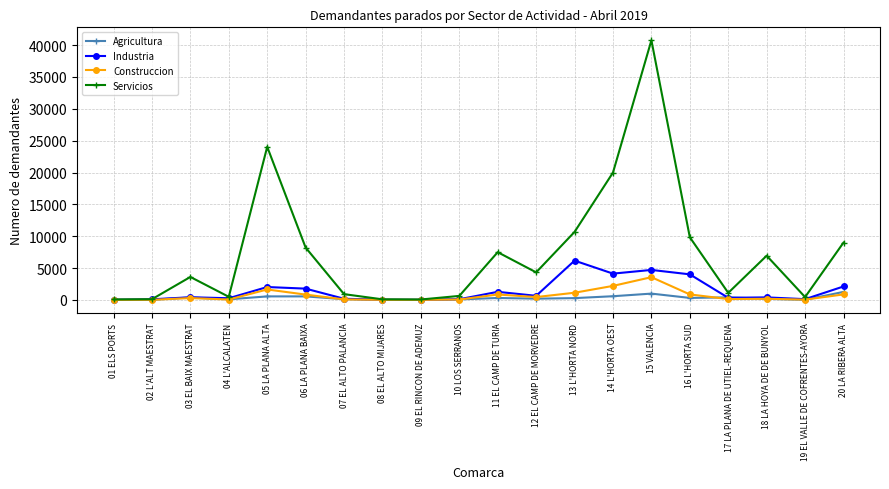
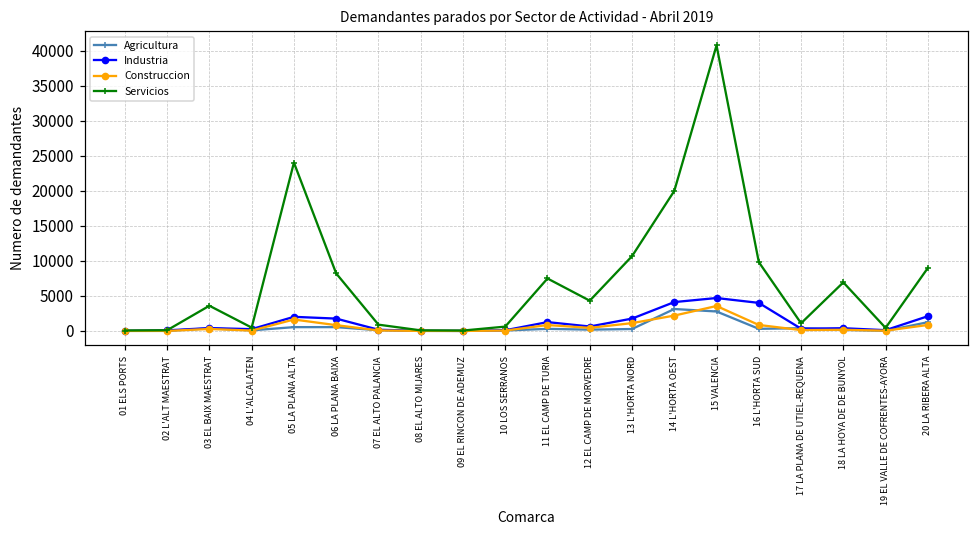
  {
    "Agricultura": {
      "05 LA PLANA ALTA": 1000,
      "11 EL CAMP DE TURIA": 0,
      "13 L'HORTA NORD": 0,
-     "14 L'HORTA OEST": 1000,
-     "15 VALENCIA": 1000,
+     "14 L'HORTA OEST": 3000,
+     "15 VALENCIA": 3000,
      "16 L'HORTA SUD": 0
    },
    "Industria": {
      "06 LA PLANA BAIXA": 2000,
      "11 EL CAMP DE TURIA": 1000,
-     "13 L'HORTA NORD": 6000,
+     "13 L'HORTA NORD": 2000,
      "14 L'HORTA OEST": 4000,
      "15 VALENCIA": 5000,
      "16 L'HORTA SUD": 4000,
      "20 LA RIBERA ALTA": 2000
    },
    "Construccion": {
      "11 EL CAMP DE TURIA": 1000,
      "13 L'HORTA NORD": 1000,
      "14 L'HORTA OEST": 2000,
      "15 VALENCIA": 4000,
      "16 L'HORTA SUD": 1000
    },
    "Servicios": {
      "03 EL BAIX MAESTRAT": 4000,
      "05 LA PLANA ALTA": 24000,
      "06 LA PLANA BAIXA": 8000,
      "07 EL ALTO PALANCIA": 1000,
      "10 LOS SERRANOS": 1000,
      "11 EL CAMP DE TURIA": 7000,
      "12 EL CAMP DE MORVEDRE": 4000,
      "13 L'HORTA NORD": 11000,
      "14 L'HORTA OEST": 20000,
      "15 VALENCIA": 41000,
      "16 L'HORTA SUD": 10000,
      "17 LA PLANA DE UTIEL-REQUENA": 1000,
      "18 LA HOYA DE DE BUNYOL": 7000,
      "20 LA RIBERA ALTA": 9000
    }
  }
